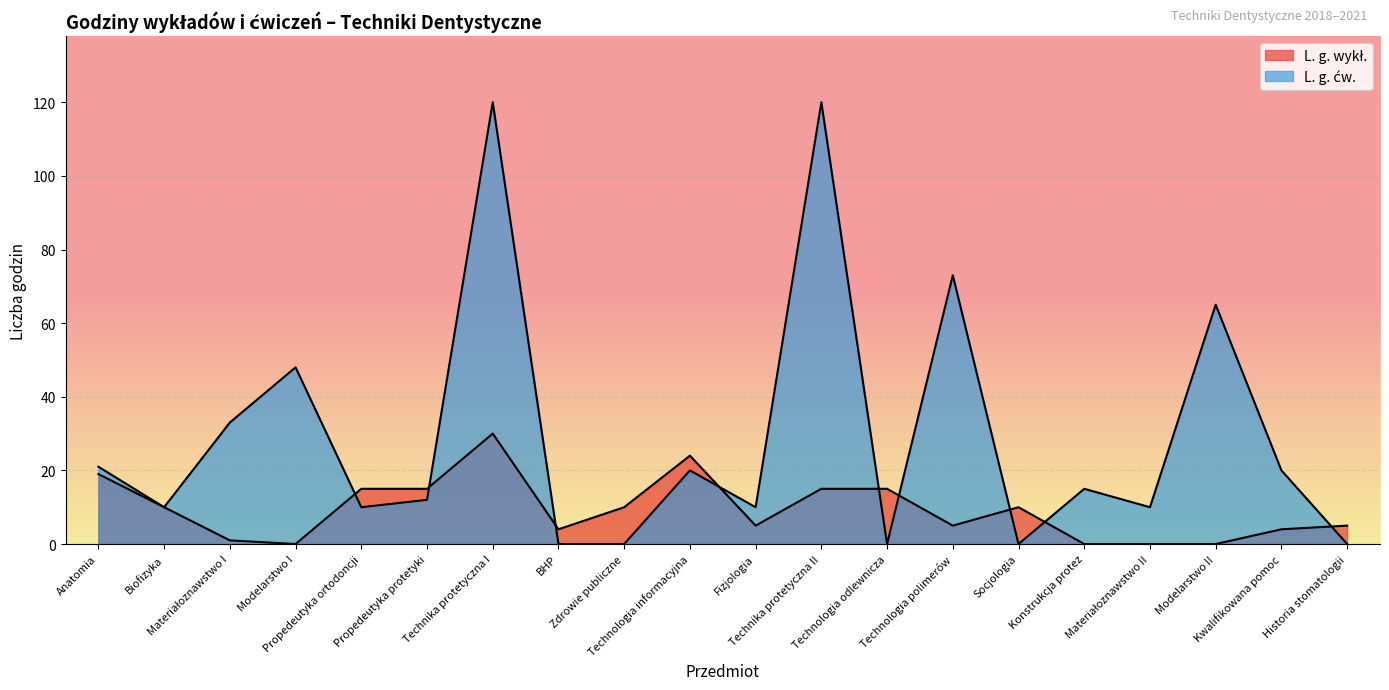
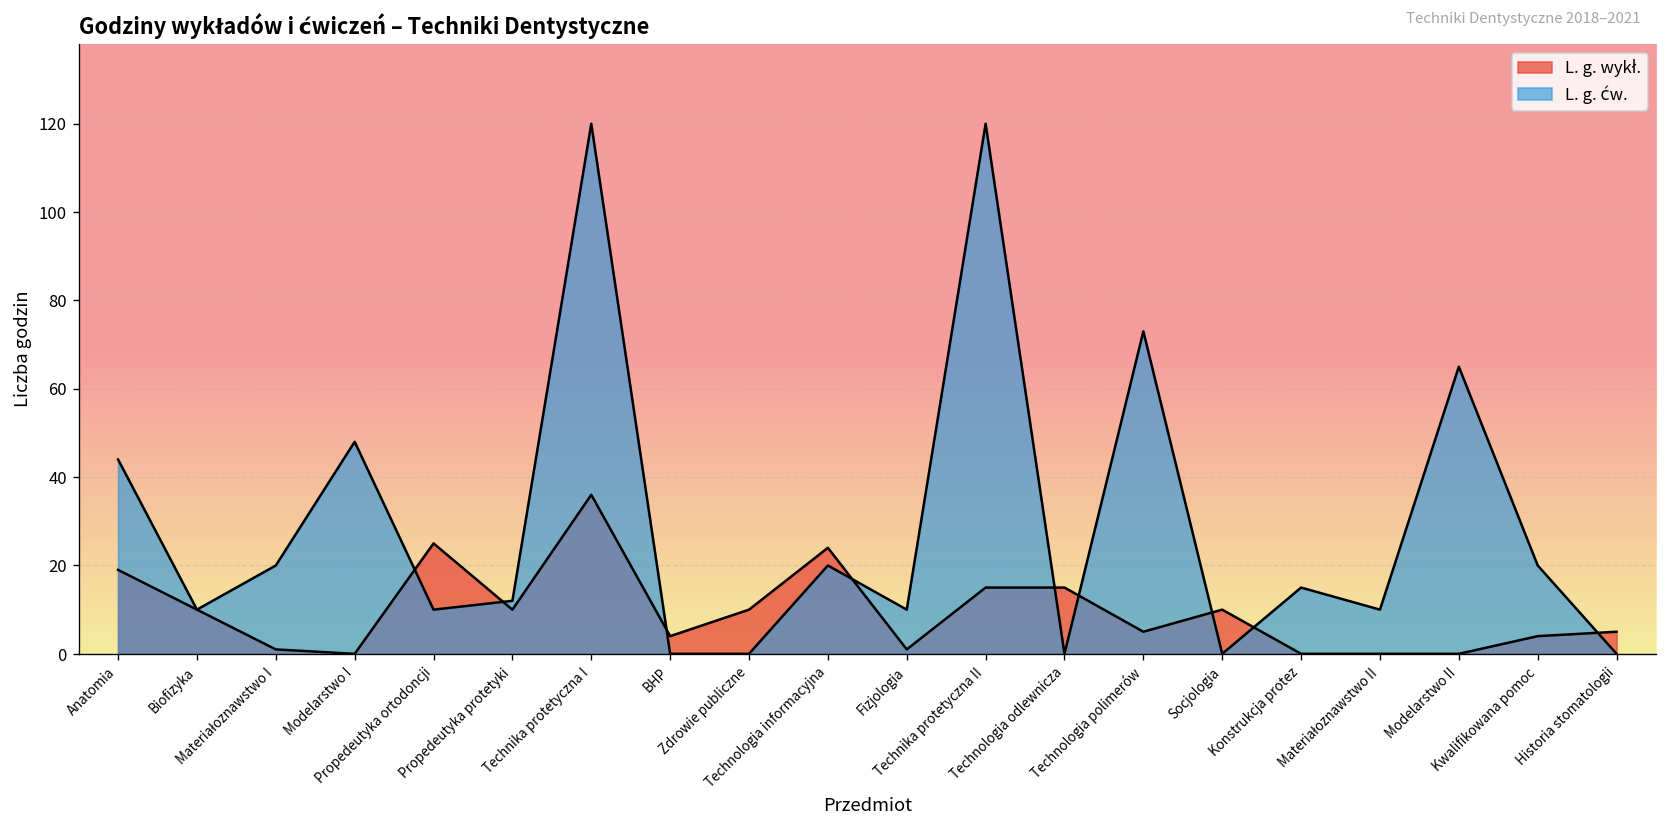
  {
    "L. g. wykł.": {
      "Anatomia": 19,
      "Materiałoznawstwo I": 1,
      "Modelarstwo I": 0,
-     "Propedeutyka ortodoncji": 15,
-     "Propedeutyka protetyki": 15,
-     "Technika protetyczna I": 30,
+     "Propedeutyka ortodoncji": 25,
+     "Propedeutyka protetyki": 10,
+     "Technika protetyczna I": 36,
      "BHP": 4,
      "Zdrowie publiczne": 10,
      "Technologia informacyjna": 24,
-     "Fizjologia": 5,
+     "Fizjologia": 1,
      "Technika protetyczna II": 15,
      "Technologia odlewnicza": 15,
      "Technologia polimerów": 5,
      "Socjologia": 10,
      "Konstrukcja protez": 0,
      "Materiałoznawstwo II": 0,
      "Modelarstwo II": 0,
      "Kwalifikowana pomoc": 4,
      "Historia stomatologii": 5
    },
    "L. g. ćw.": {
-     "Anatomia": 21,
-     "Materiałoznawstwo I": 33,
+     "Anatomia": 44,
+     "Materiałoznawstwo I": 20,
      "Modelarstwo I": 48,
      "Propedeutyka ortodoncji": 10,
      "Propedeutyka protetyki": 12,
      "Technika protetyczna I": 120,
      "BHP": 0,
      "Zdrowie publiczne": 0,
      "Technologia informacyjna": 20,
      "Fizjologia": 10,
      "Technika protetyczna II": 120,
      "Technologia odlewnicza": 0,
      "Technologia polimerów": 73,
      "Socjologia": 0,
      "Konstrukcja protez": 15,
      "Materiałoznawstwo II": 10,
      "Modelarstwo II": 65,
      "Kwalifikowana pomoc": 20,
      "Historia stomatologii": 0
    }
  }
